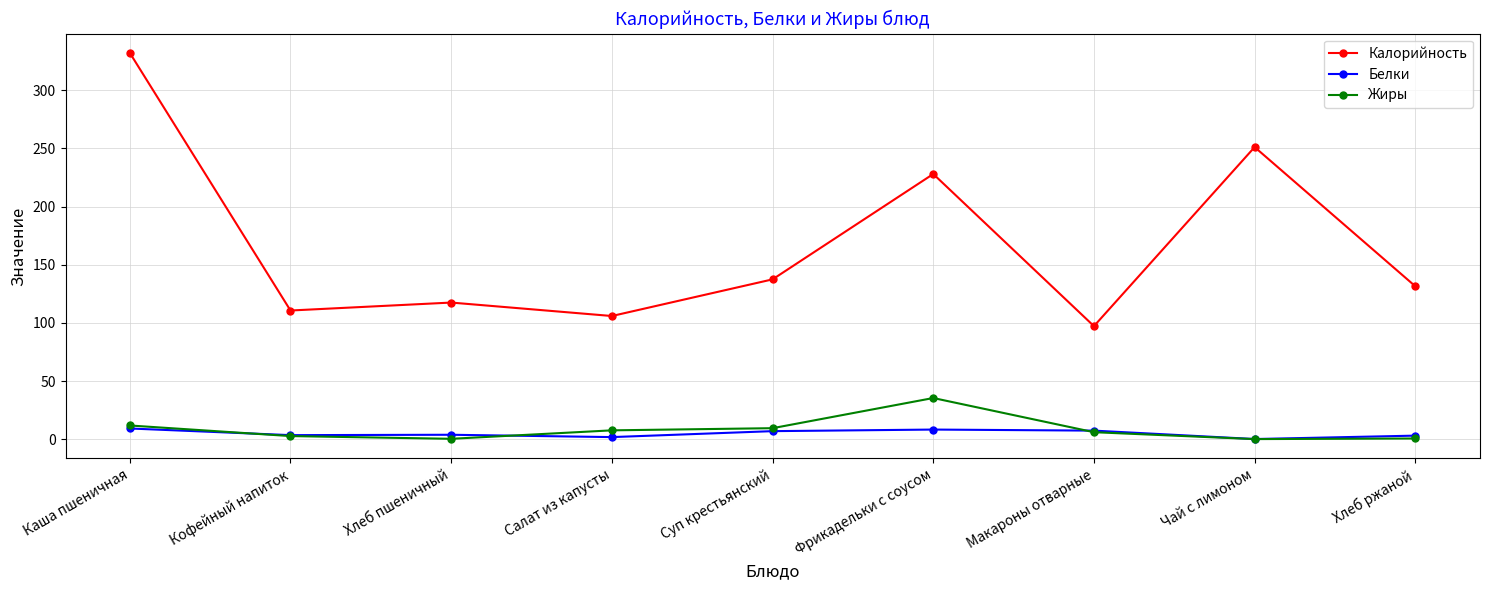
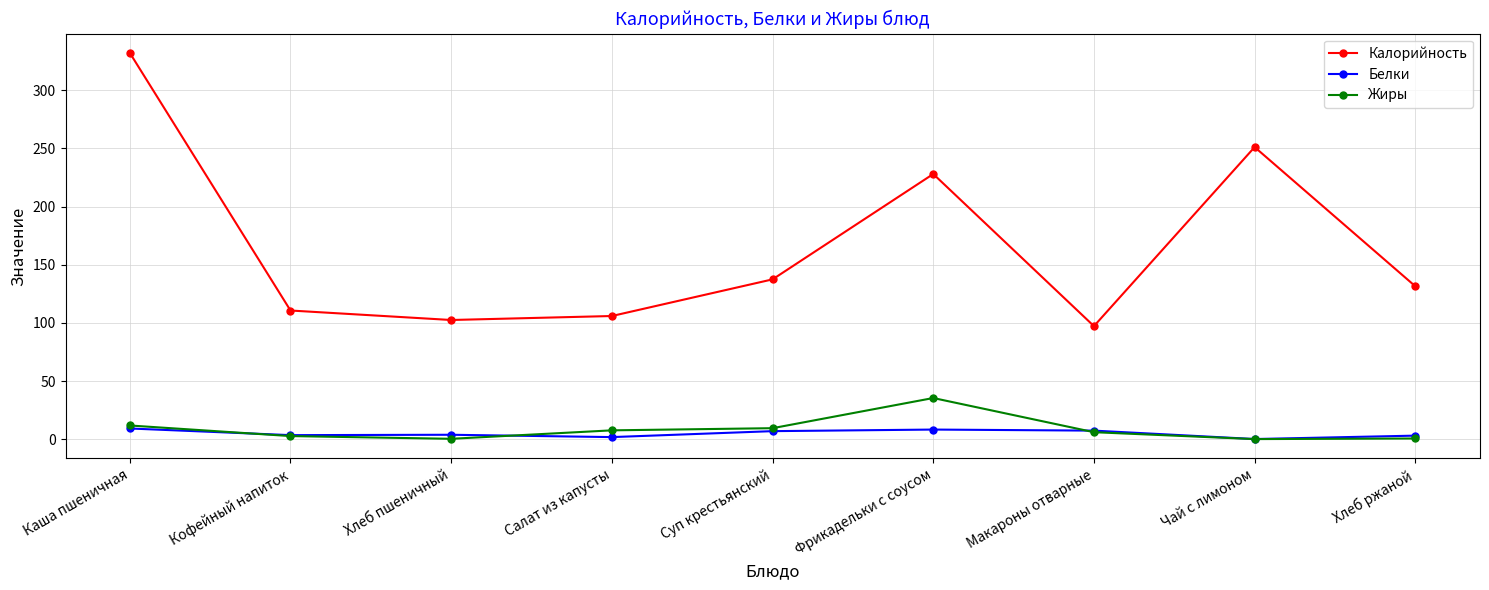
  {
    "Калорийность": {
      "Каша пшеничная": 332,
      "Кофейный напиток": 111,
-     "Хлеб пшеничный": 118,
+     "Хлеб пшеничный": 103,
      "Салат из капусты": 106,
      "Суп крестьянский": 137,
      "Фрикадельки с соусом": 228,
      "Макароны отварные": 97,
      "Чай с лимоном": 251,
      "Хлеб ржаной": 132
    },
    "Белки": {
      "Каша пшеничная": 9,
      "Хлеб пшеничный": 4,
      "Салат из капусты": 2,
      "Суп крестьянский": 7,
      "Фрикадельки с соусом": 8,
      "Хлеб ржаной": 3
    },
    "Жиры": {
      "Каша пшеничная": 12,
      "Хлеб пшеничный": 0,
      "Салат из капусты": 8,
      "Суп крестьянский": 9,
      "Фрикадельки с соусом": 35,
      "Хлеб ржаной": 1
    }
  }
